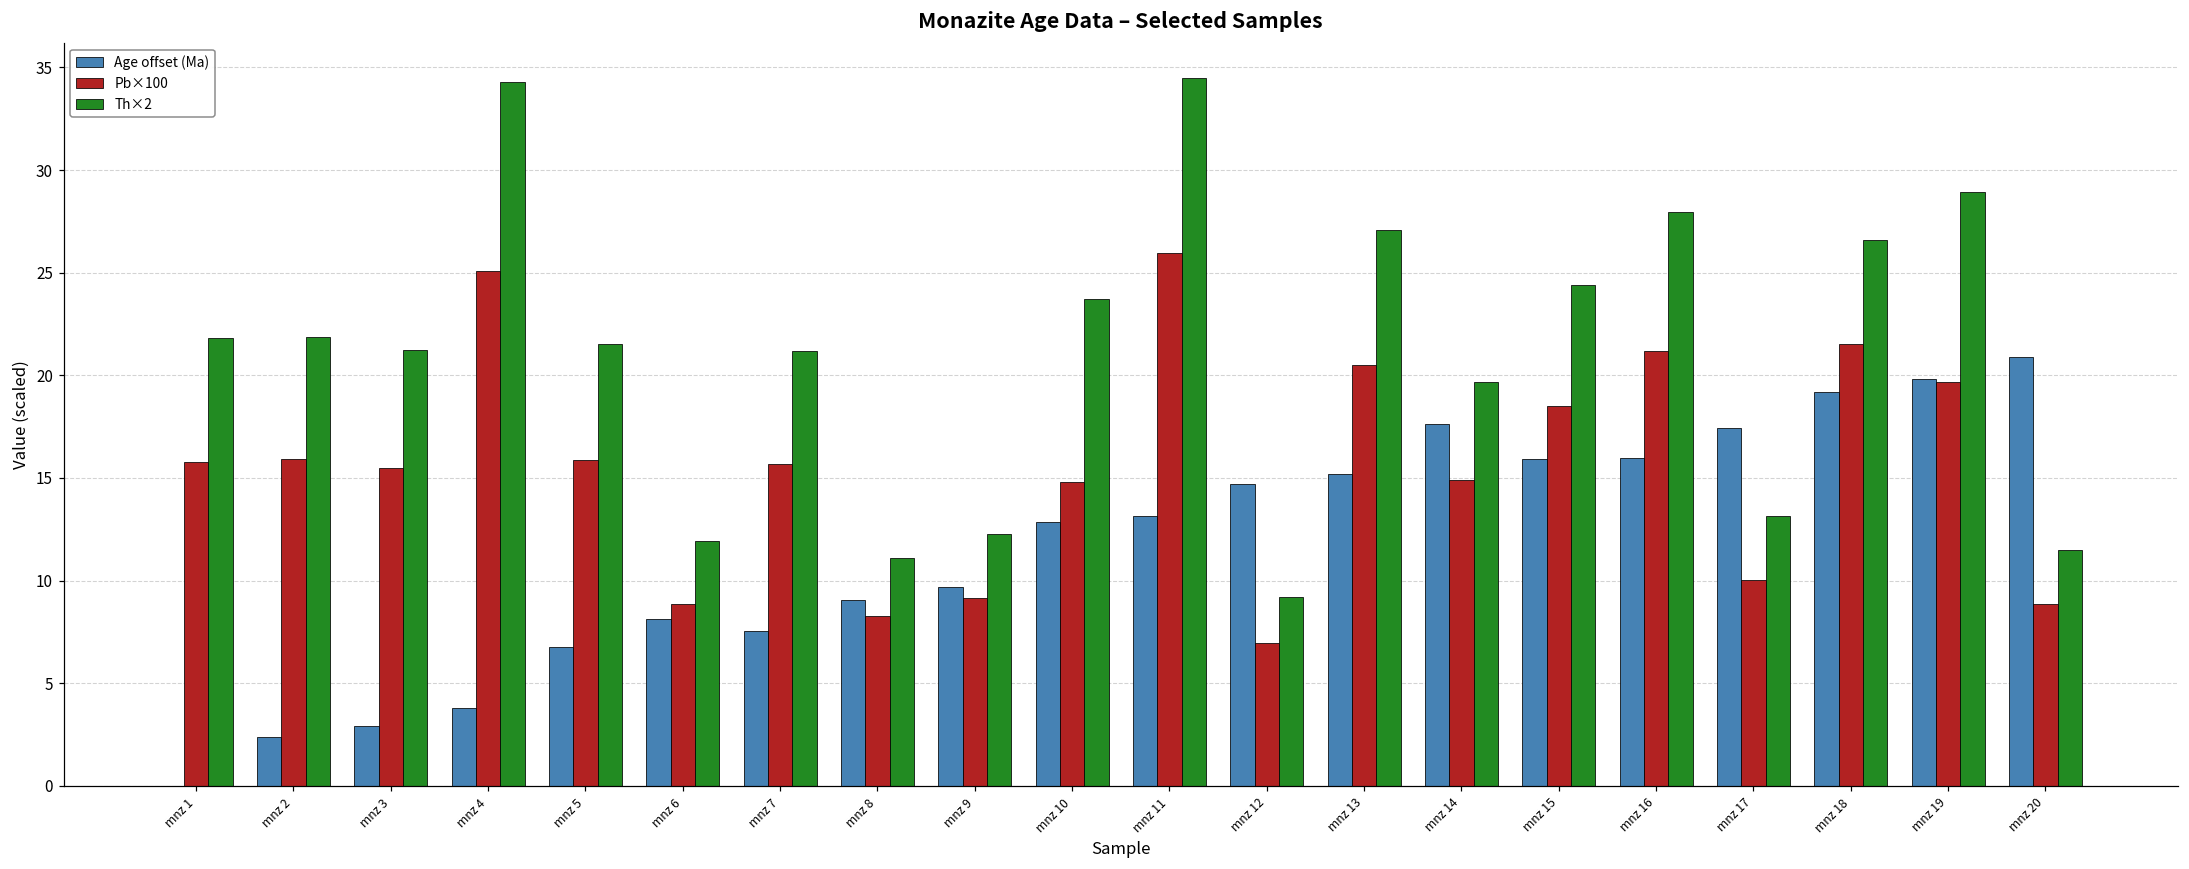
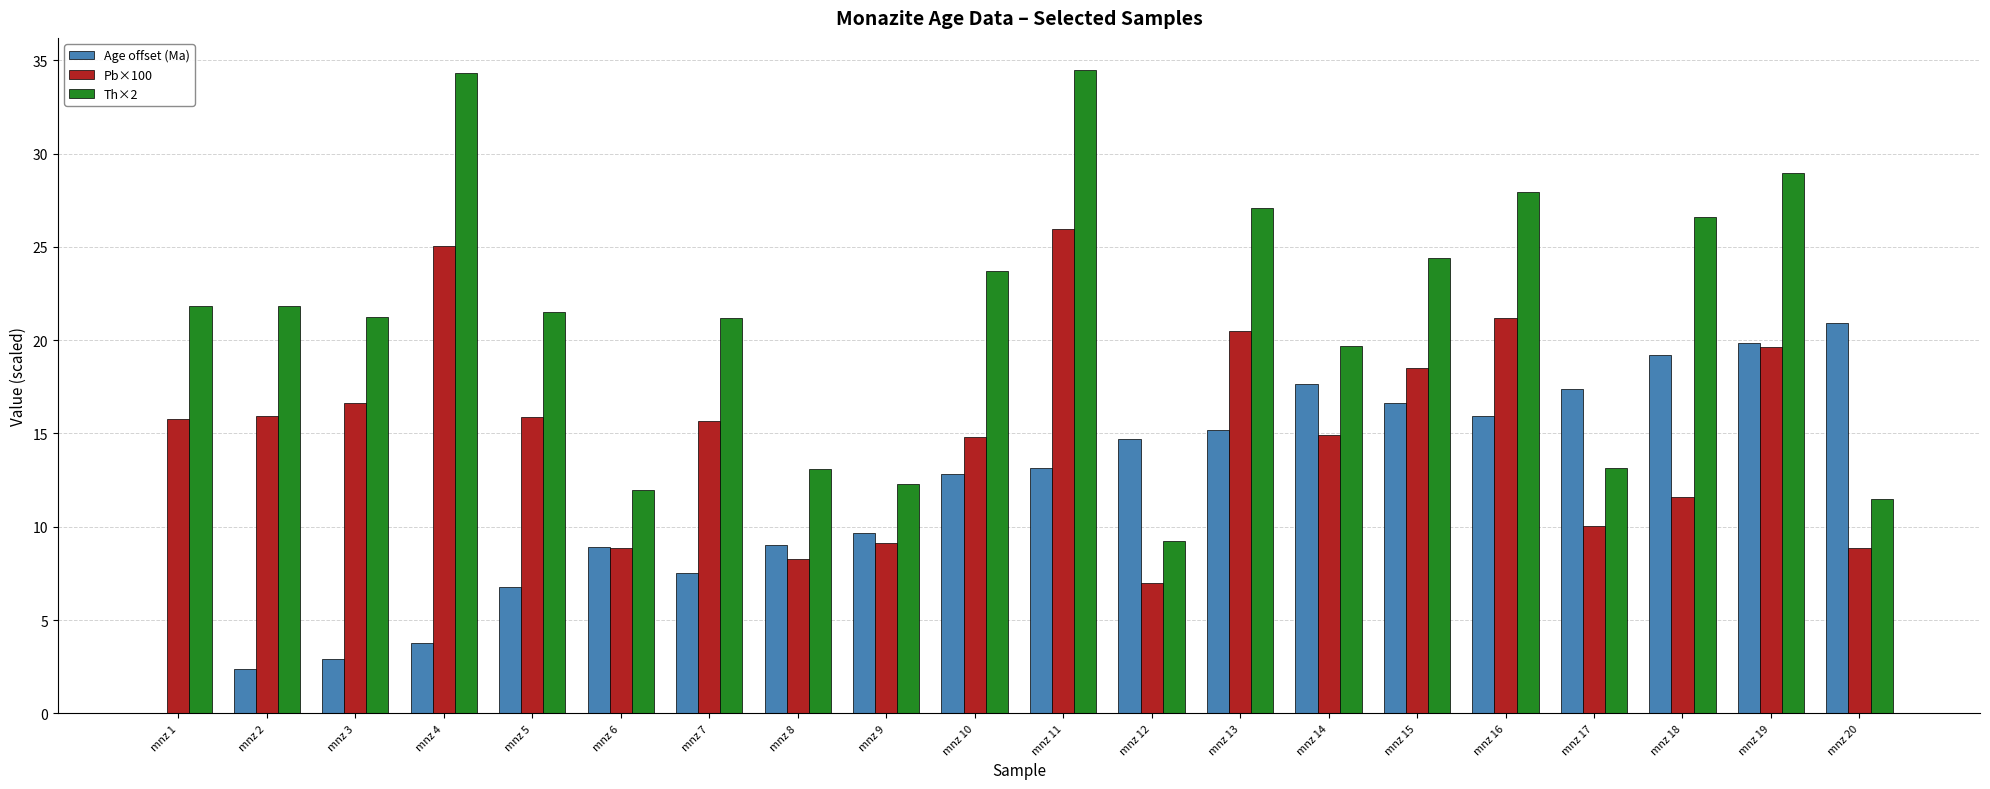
  {
    "Age offset (Ma)": {
      "mnz 1": 0.0,
      "mnz 2": 2.4,
      "mnz 3": 2.9,
      "mnz 4": 3.8,
      "mnz 5": 6.8,
-     "mnz 6": 8.1,
+     "mnz 6": 8.9,
      "mnz 7": 7.5,
      "mnz 8": 9.0,
      "mnz 9": 9.7,
      "mnz 10": 12.8,
      "mnz 11": 13.2,
      "mnz 12": 14.7,
      "mnz 13": 15.2,
      "mnz 14": 17.6,
-     "mnz 15": 15.9,
+     "mnz 15": 16.6,
      "mnz 16": 16.0,
      "mnz 17": 17.4,
      "mnz 18": 19.2,
      "mnz 19": 19.8,
      "mnz 20": 20.9
    },
    "Pb×100": {
      "mnz 1": 15.8,
      "mnz 2": 15.9,
-     "mnz 3": 15.5,
+     "mnz 3": 16.6,
      "mnz 4": 25.1,
      "mnz 5": 15.9,
      "mnz 6": 8.9,
      "mnz 7": 15.7,
      "mnz 8": 8.3,
      "mnz 9": 9.1,
      "mnz 10": 14.8,
      "mnz 11": 26.0,
      "mnz 12": 7.0,
      "mnz 13": 20.5,
      "mnz 14": 14.9,
      "mnz 15": 18.5,
      "mnz 16": 21.2,
      "mnz 17": 10.0,
-     "mnz 18": 21.5,
+     "mnz 18": 11.6,
      "mnz 19": 19.7,
      "mnz 20": 8.9
    },
    "Th×2": {
      "mnz 1": 21.8,
      "mnz 2": 21.9,
      "mnz 3": 21.3,
      "mnz 4": 34.3,
      "mnz 5": 21.5,
      "mnz 6": 11.9,
      "mnz 7": 21.2,
-     "mnz 8": 11.1,
+     "mnz 8": 13.1,
      "mnz 9": 12.3,
      "mnz 10": 23.7,
      "mnz 11": 34.5,
      "mnz 12": 9.2,
      "mnz 13": 27.1,
      "mnz 14": 19.7,
      "mnz 15": 24.4,
      "mnz 16": 27.9,
      "mnz 17": 13.2,
      "mnz 18": 26.6,
      "mnz 19": 29.0,
      "mnz 20": 11.5
    }
  }
